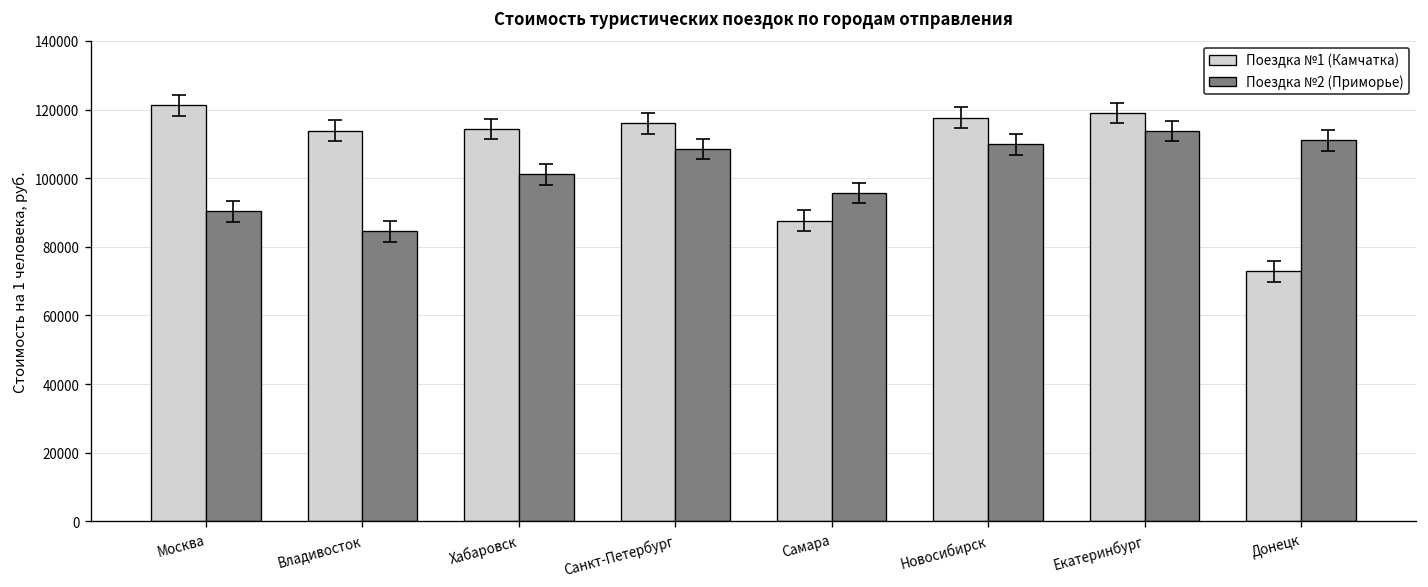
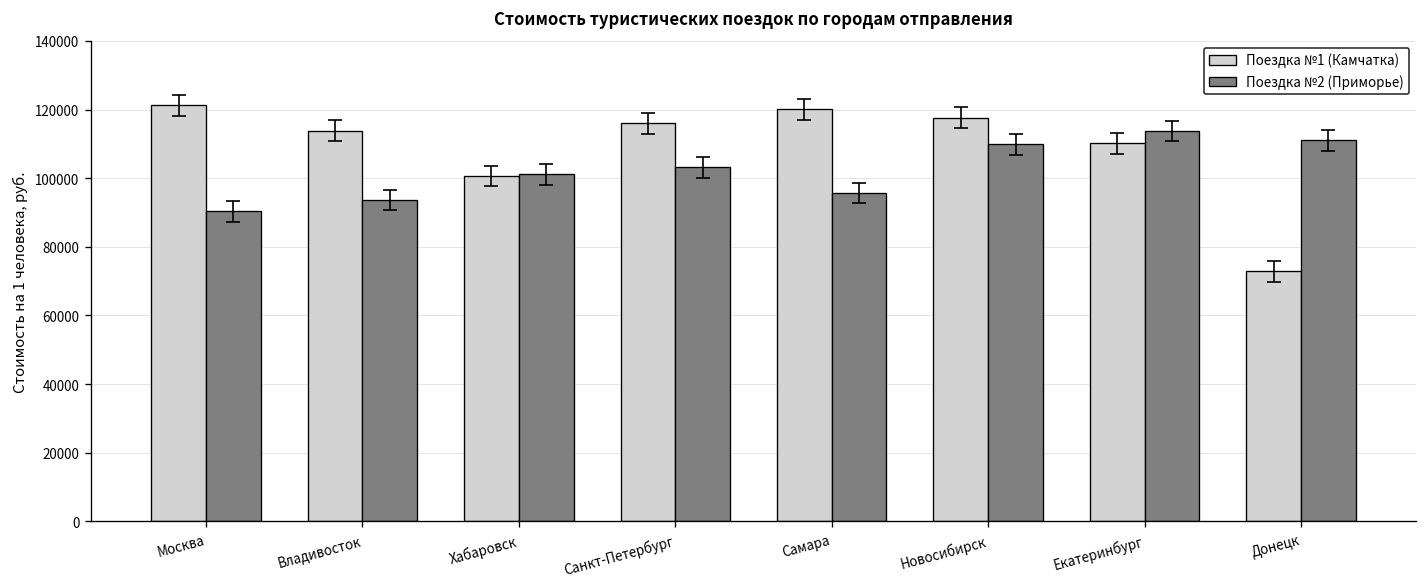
  {
    "Поездка №1 (Камчатка)": {
      "Москва": 121000,
      "Владивосток": 114000,
-     "Хабаровск": 114000,
+     "Хабаровск": 101000,
      "Санкт-Петербург": 116000,
-     "Самара": 88000,
+     "Самара": 120000,
      "Новосибирск": 118000,
-     "Екатеринбург": 119000,
+     "Екатеринбург": 110000,
      "Донецк": 73000
    },
    "Поездка №2 (Приморье)": {
      "Москва": 90000,
-     "Владивосток": 84000,
+     "Владивосток": 94000,
      "Хабаровск": 101000,
-     "Санкт-Петербург": 109000,
+     "Санкт-Петербург": 103000,
      "Самара": 96000,
      "Новосибирск": 110000,
      "Екатеринбург": 114000,
      "Донецк": 111000
    }
  }
